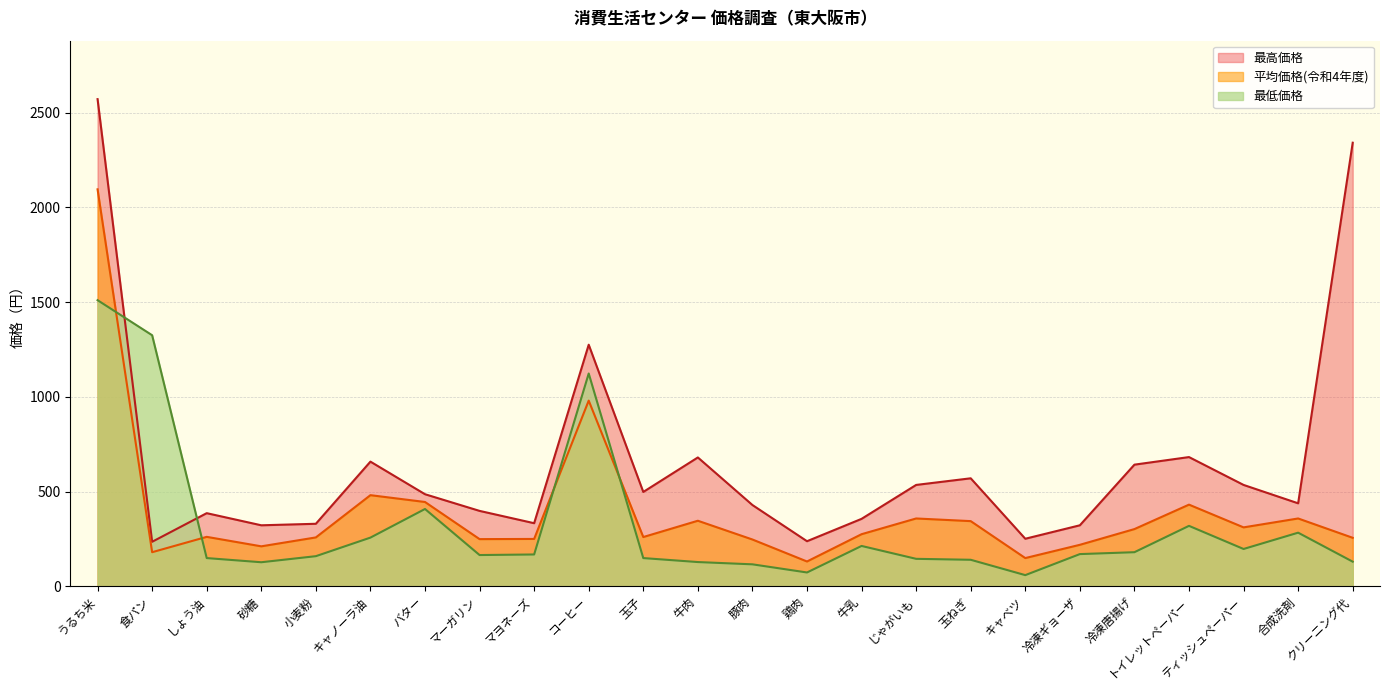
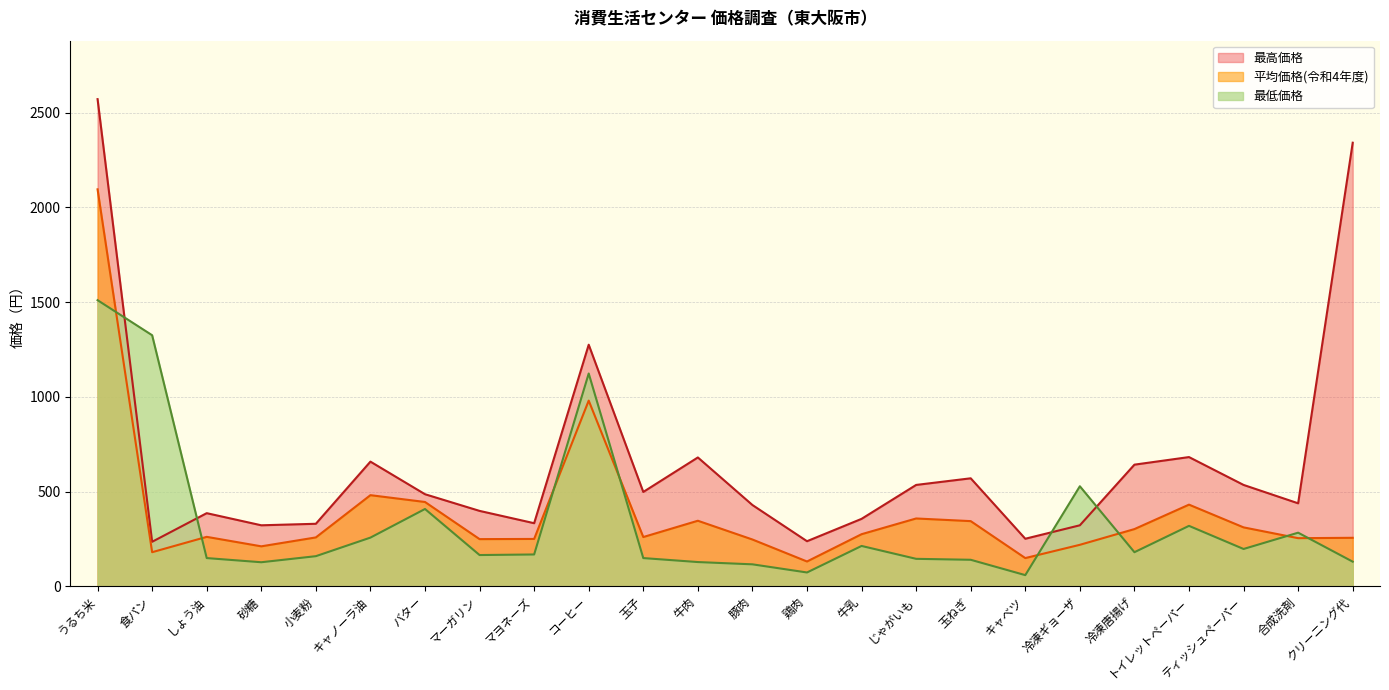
  {
    "最高価格": {
      "うるち米": 2570,
      "食パン": 240,
      "しょう油": 390,
      "砂糖": 320,
      "小麦粉": 330,
      "キャノーラ油": 660,
      "バター": 490,
      "マーガリン": 400,
      "マヨネーズ": 330,
      "コーヒー": 1280,
      "玉子": 500,
      "牛肉": 680,
      "豚肉": 430,
      "鶏肉": 240,
      "牛乳": 360,
      "じゃがいも": 540,
      "玉ねぎ": 570,
      "キャベツ": 250,
      "冷凍ギョーザ": 320,
      "冷凍唐揚げ": 640,
      "トイレットペーパー": 680,
      "ティッシュペーパー": 540,
      "合成洗剤": 440,
      "クリーニング代": 2340
    },
    "平均価格(令和4年度)": {
      "うるち米": 2100,
      "食パン": 180,
      "しょう油": 260,
      "砂糖": 210,
      "小麦粉": 260,
      "キャノーラ油": 480,
      "バター": 450,
      "マーガリン": 250,
      "マヨネーズ": 250,
      "コーヒー": 980,
      "玉子": 260,
      "牛肉": 350,
      "豚肉": 250,
      "鶏肉": 130,
      "牛乳": 280,
      "じゃがいも": 360,
      "玉ねぎ": 340,
      "キャベツ": 150,
      "冷凍ギョーザ": 220,
      "冷凍唐揚げ": 300,
      "トイレットペーパー": 430,
      "ティッシュペーパー": 310,
-     "合成洗剤": 360,
+     "合成洗剤": 250,
      "クリーニング代": 260
    },
    "最低価格": {
      "うるち米": 1510,
      "食パン": 1330,
      "しょう油": 150,
      "砂糖": 130,
      "小麦粉": 160,
      "キャノーラ油": 260,
      "バター": 410,
      "マーガリン": 170,
      "マヨネーズ": 170,
      "コーヒー": 1120,
      "玉子": 150,
      "牛肉": 130,
      "豚肉": 120,
      "鶏肉": 70,
      "牛乳": 210,
      "じゃがいも": 150,
      "玉ねぎ": 140,
      "キャベツ": 60,
-     "冷凍ギョーザ": 170,
+     "冷凍ギョーザ": 530,
      "冷凍唐揚げ": 180,
      "トイレットペーパー": 320,
      "ティッシュペーパー": 200,
      "合成洗剤": 280,
      "クリーニング代": 130
    }
  }
